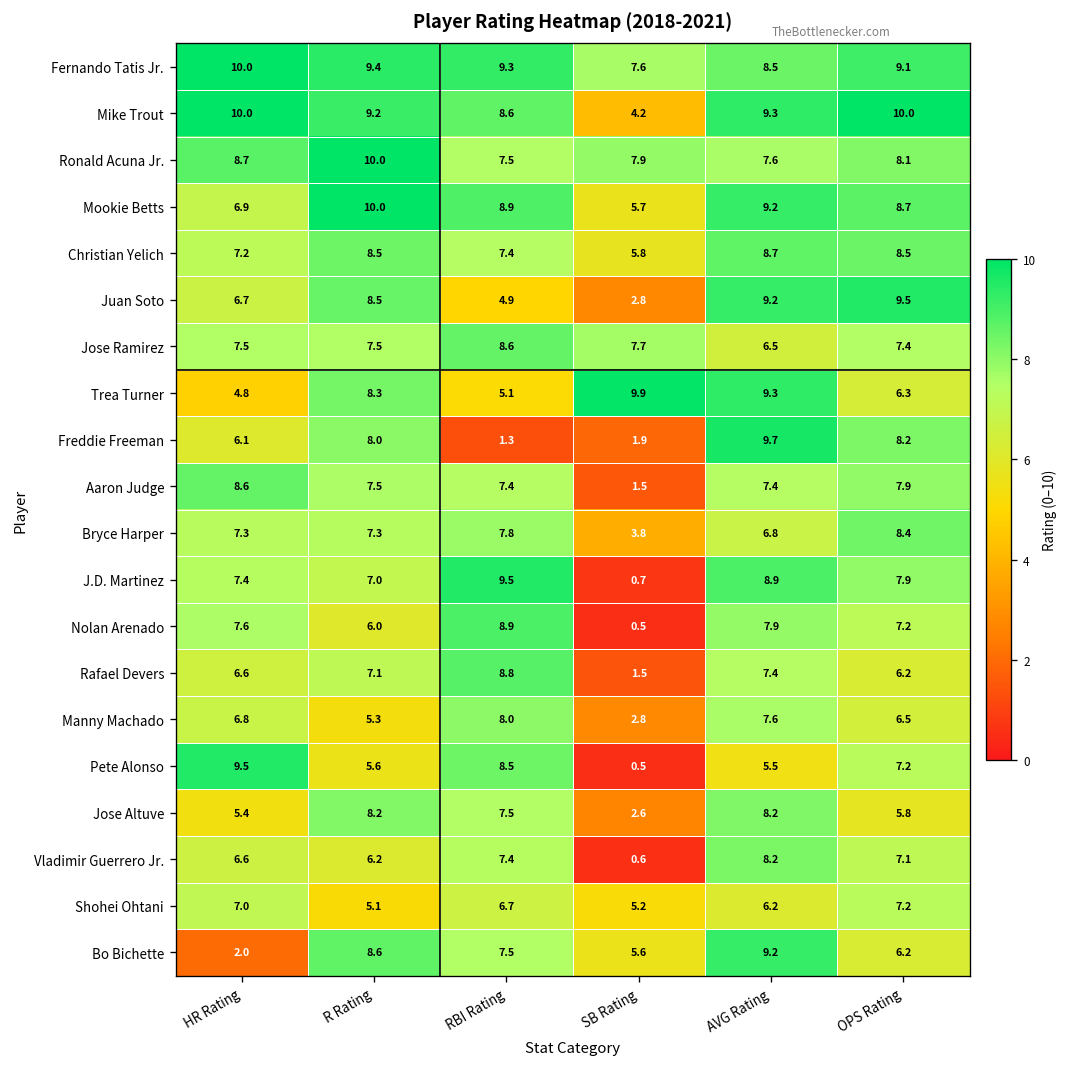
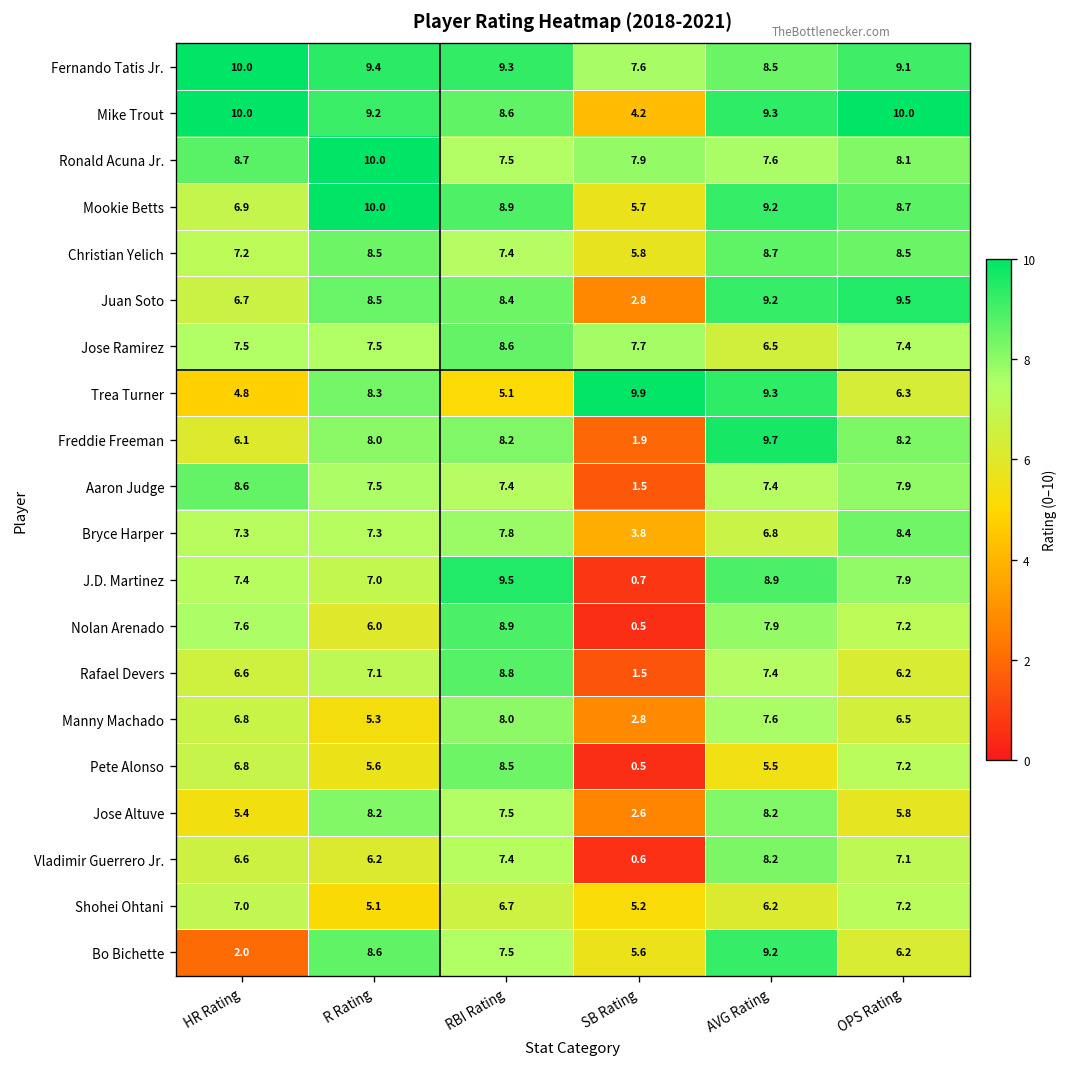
  {
    "Fernando Tatis Jr.": {
      "HR Rating": 10.0,
      "R Rating": 9.4,
      "RBI Rating": 9.3,
      "SB Rating": 7.6,
      "AVG Rating": 8.5,
      "OPS Rating": 9.1
    },
    "Mike Trout": {
      "HR Rating": 10.0,
      "R Rating": 9.2,
      "RBI Rating": 8.6,
      "SB Rating": 4.2,
      "AVG Rating": 9.3,
      "OPS Rating": 10.0
    },
    "Ronald Acuna Jr.": {
      "HR Rating": 8.7,
      "R Rating": 10.0,
      "RBI Rating": 7.5,
      "SB Rating": 7.9,
      "AVG Rating": 7.6,
      "OPS Rating": 8.1
    },
    "Mookie Betts": {
      "HR Rating": 6.9,
      "R Rating": 10.0,
      "RBI Rating": 8.9,
      "SB Rating": 5.7,
      "AVG Rating": 9.2,
      "OPS Rating": 8.7
    },
    "Christian Yelich": {
      "HR Rating": 7.2,
      "R Rating": 8.5,
      "RBI Rating": 7.4,
      "SB Rating": 5.8,
      "AVG Rating": 8.7,
      "OPS Rating": 8.5
    },
    "Juan Soto": {
      "HR Rating": 6.7,
      "R Rating": 8.5,
-     "RBI Rating": 4.9,
+     "RBI Rating": 8.4,
      "SB Rating": 2.8,
      "AVG Rating": 9.2,
      "OPS Rating": 9.5
    },
    "Jose Ramirez": {
      "HR Rating": 7.5,
      "R Rating": 7.5,
      "RBI Rating": 8.6,
      "SB Rating": 7.7,
      "AVG Rating": 6.5,
      "OPS Rating": 7.4
    },
    "Trea Turner": {
      "HR Rating": 4.8,
      "R Rating": 8.3,
      "RBI Rating": 5.1,
      "SB Rating": 9.9,
      "AVG Rating": 9.3,
      "OPS Rating": 6.3
    },
    "Freddie Freeman": {
      "HR Rating": 6.1,
      "R Rating": 8.0,
-     "RBI Rating": 1.3,
+     "RBI Rating": 8.2,
      "SB Rating": 1.9,
      "AVG Rating": 9.7,
      "OPS Rating": 8.2
    },
    "Aaron Judge": {
      "HR Rating": 8.6,
      "R Rating": 7.5,
      "RBI Rating": 7.4,
      "SB Rating": 1.5,
      "AVG Rating": 7.4,
      "OPS Rating": 7.9
    },
    "Bryce Harper": {
      "HR Rating": 7.3,
      "R Rating": 7.3,
      "RBI Rating": 7.8,
      "SB Rating": 3.8,
      "AVG Rating": 6.8,
      "OPS Rating": 8.4
    },
    "J.D. Martinez": {
      "HR Rating": 7.4,
      "R Rating": 7.0,
      "RBI Rating": 9.5,
      "SB Rating": 0.7,
      "AVG Rating": 8.9,
      "OPS Rating": 7.9
    },
    "Nolan Arenado": {
      "HR Rating": 7.6,
      "R Rating": 6.0,
      "RBI Rating": 8.9,
      "SB Rating": 0.5,
      "AVG Rating": 7.9,
      "OPS Rating": 7.2
    },
    "Rafael Devers": {
      "HR Rating": 6.6,
      "R Rating": 7.1,
      "RBI Rating": 8.8,
      "SB Rating": 1.5,
      "AVG Rating": 7.4,
      "OPS Rating": 6.2
    },
    "Manny Machado": {
      "HR Rating": 6.8,
      "R Rating": 5.3,
      "RBI Rating": 8.0,
      "SB Rating": 2.8,
      "AVG Rating": 7.6,
      "OPS Rating": 6.5
    },
    "Pete Alonso": {
-     "HR Rating": 9.5,
+     "HR Rating": 6.8,
      "R Rating": 5.6,
      "RBI Rating": 8.5,
      "SB Rating": 0.5,
      "AVG Rating": 5.5,
      "OPS Rating": 7.2
    },
    "Jose Altuve": {
      "HR Rating": 5.4,
      "R Rating": 8.2,
      "RBI Rating": 7.5,
      "SB Rating": 2.6,
      "AVG Rating": 8.2,
      "OPS Rating": 5.8
    },
    "Vladimir Guerrero Jr.": {
      "HR Rating": 6.6,
      "R Rating": 6.2,
      "RBI Rating": 7.4,
      "SB Rating": 0.6,
      "AVG Rating": 8.2,
      "OPS Rating": 7.1
    },
    "Shohei Ohtani": {
      "HR Rating": 7.0,
      "R Rating": 5.1,
      "RBI Rating": 6.7,
      "SB Rating": 5.2,
      "AVG Rating": 6.2,
      "OPS Rating": 7.2
    },
    "Bo Bichette": {
      "HR Rating": 2.0,
      "R Rating": 8.6,
      "RBI Rating": 7.5,
      "SB Rating": 5.6,
      "AVG Rating": 9.2,
      "OPS Rating": 6.2
    }
  }
